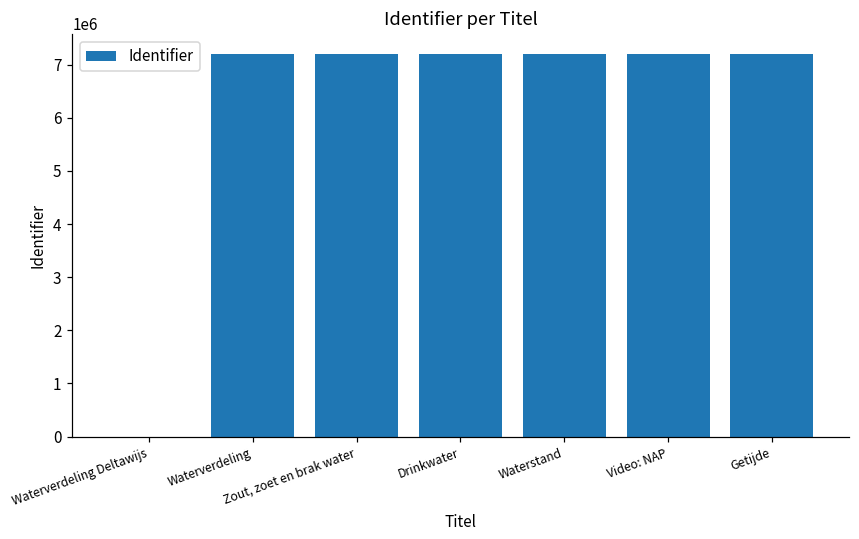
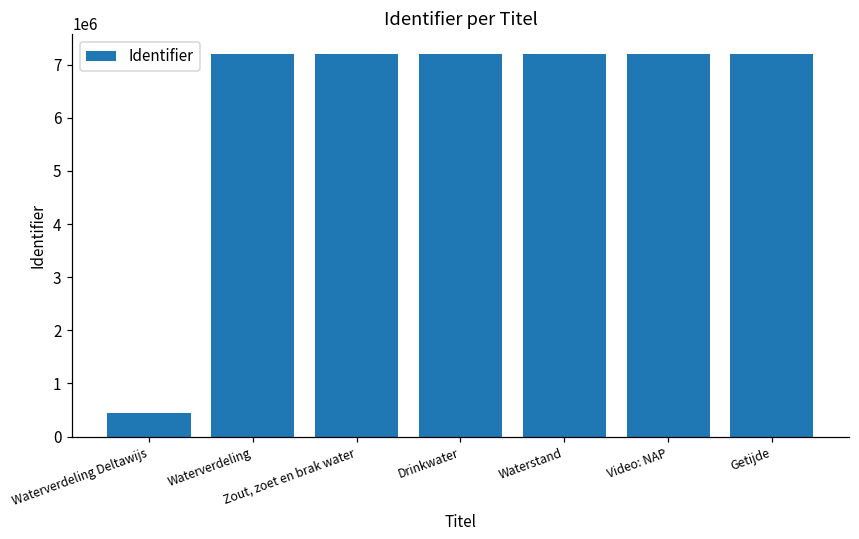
  {
-   "Waterverdeling Deltawijs": 0,
+   "Waterverdeling Deltawijs": 400000,
    "Waterverdeling": 7200000,
    "Zout, zoet en brak water": 7200000,
    "Drinkwater": 7200000,
    "Waterstand": 7200000,
    "Video: NAP": 7200000,
    "Getijde": 7200000
  }
